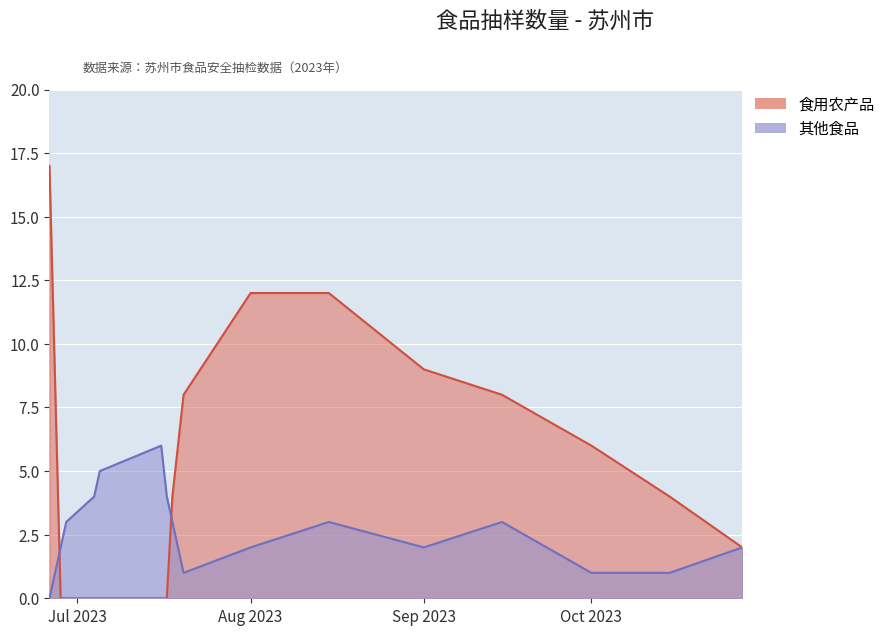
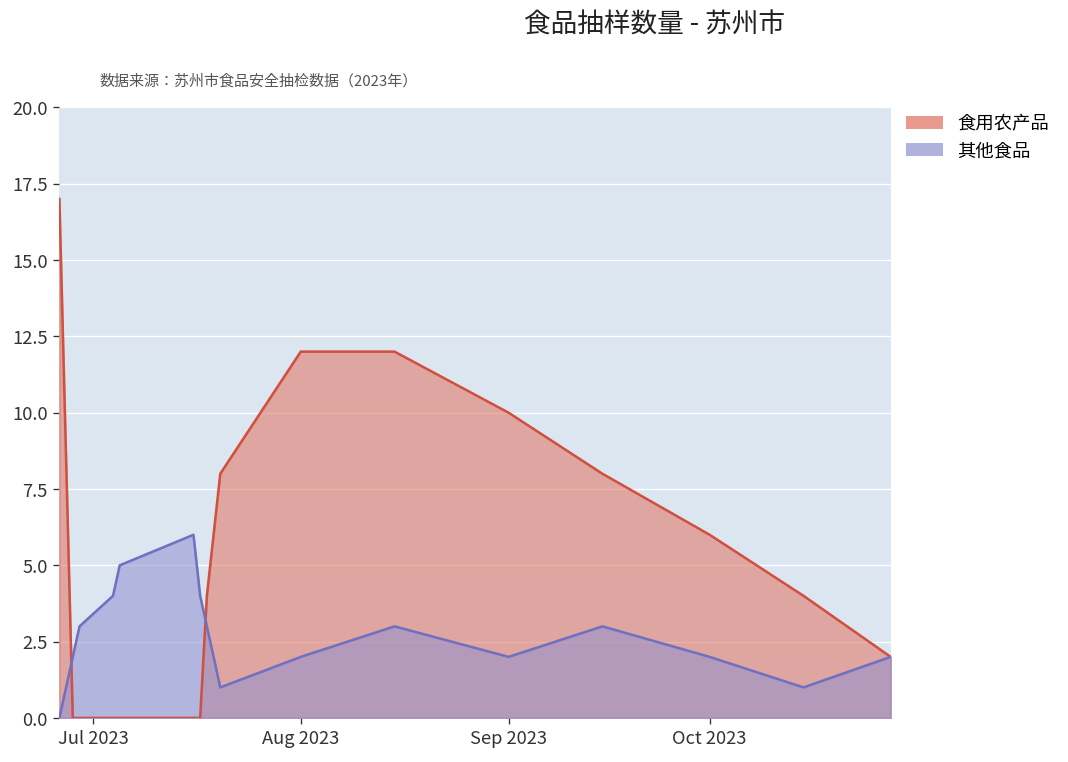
  {
    "食用农产品": {
      "Aug 2023": 12,
-     "Sep 2023": 9,
+     "Sep 2023": 10,
      "Oct 2023": 6
    },
    "其他食品": {
      "Aug 2023": 2,
      "Sep 2023": 2,
-     "Oct 2023": 1
+     "Oct 2023": 2
    }
  }
